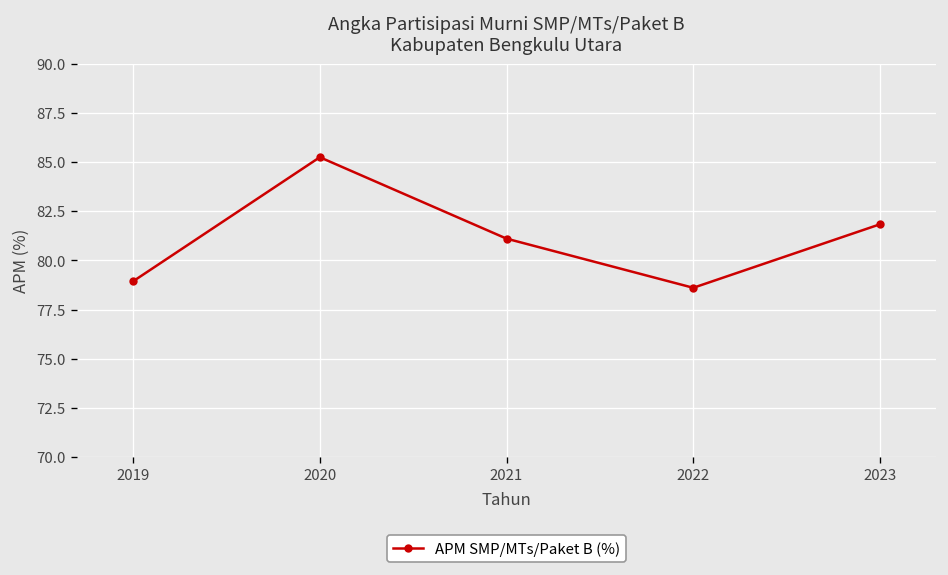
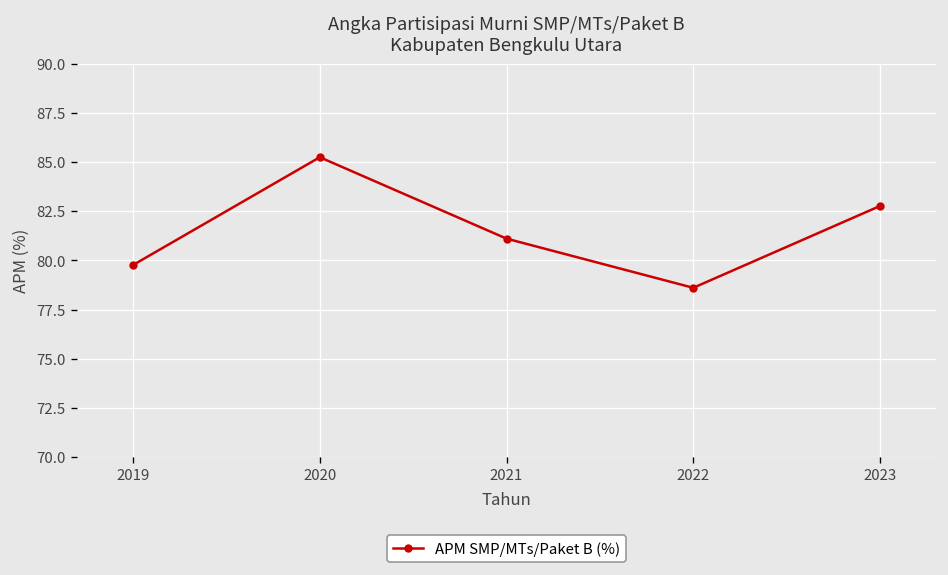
  {
-   "2019": 78.9,
+   "2019": 79.8,
    "2020": 85.3,
    "2021": 81.1,
    "2022": 78.6,
-   "2023": 81.8
+   "2023": 82.8
  }
